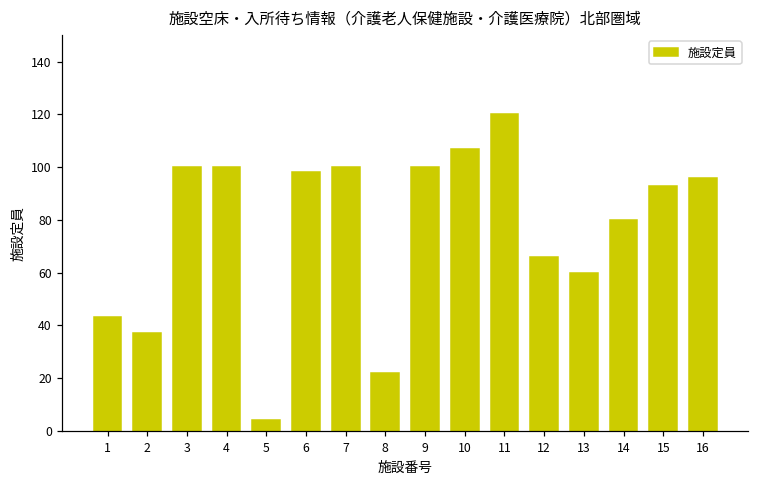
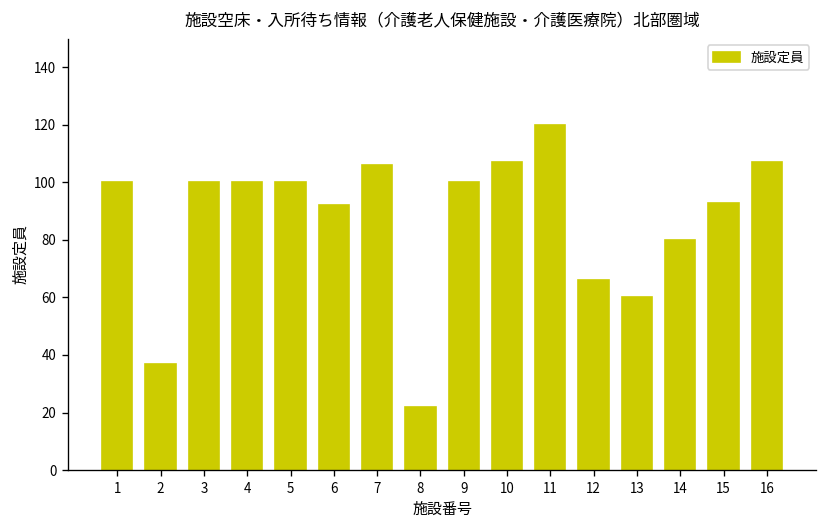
  {
-   "1": 43,
+   "1": 100,
    "2": 37,
    "3": 100,
    "4": 100,
-   "5": 4,
-   "6": 98,
-   "7": 100,
+   "5": 100,
+   "6": 92,
+   "7": 106,
    "8": 22,
    "9": 100,
    "10": 107,
    "11": 120,
    "12": 66,
    "13": 60,
    "14": 80,
    "15": 93,
-   "16": 96
+   "16": 107
  }
